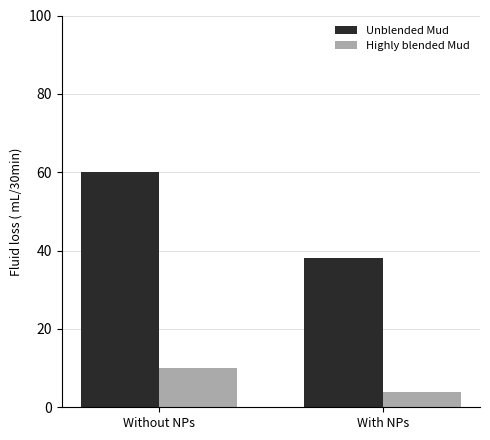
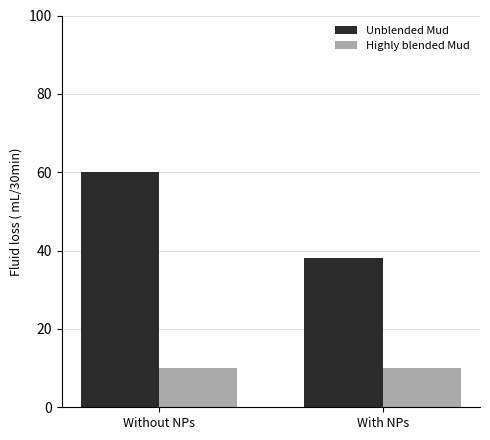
  {
    "Unblended Mud": {
      "Without NPs": 60,
      "With NPs": 38
    },
    "Highly blended Mud": {
      "Without NPs": 10,
-     "With NPs": 4
+     "With NPs": 10
    }
  }
